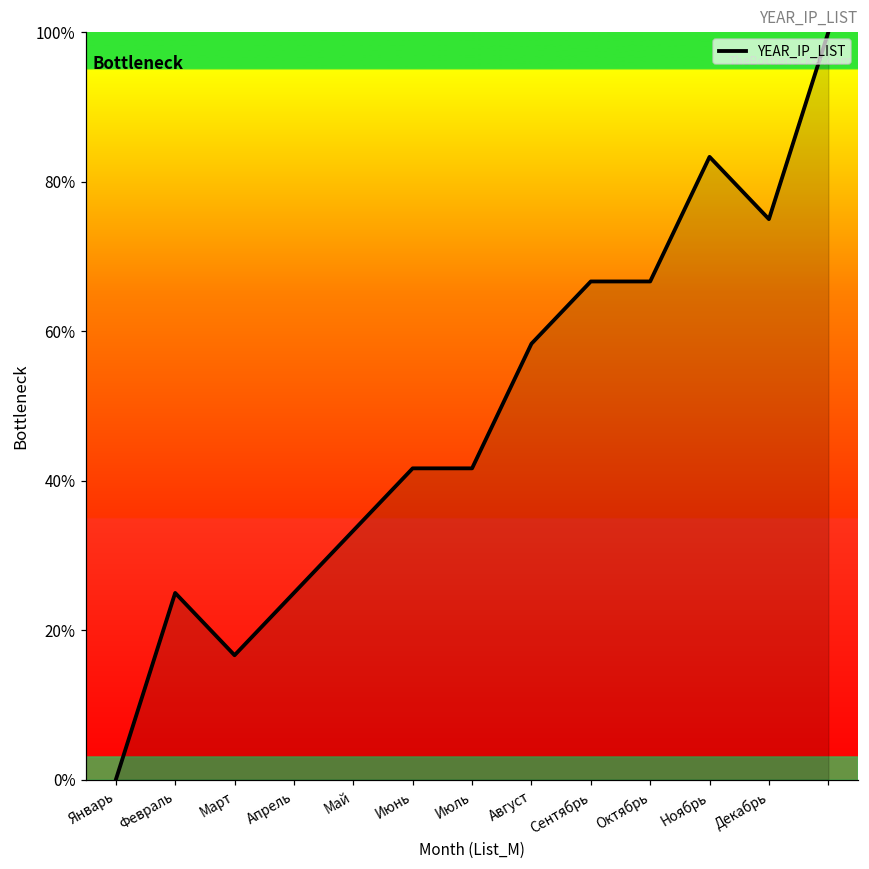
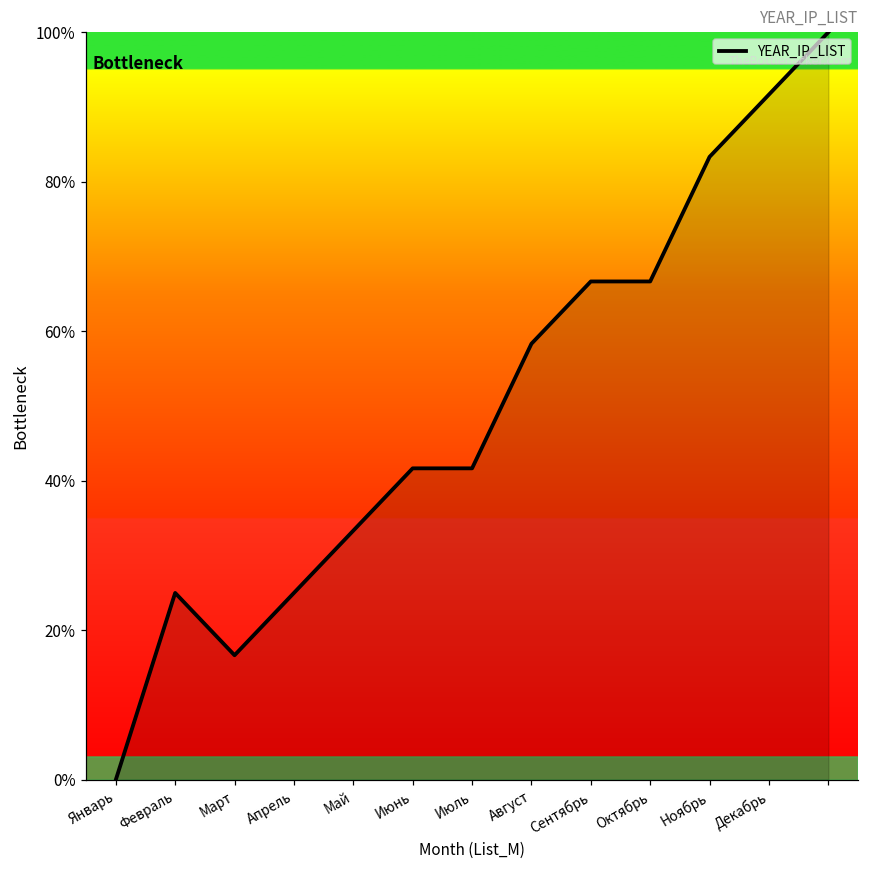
  {
    "Февраль": "25%",
    "Март": "17%",
    "Апрель": "25%",
    "Май": "33%",
    "Июнь": "42%",
    "Июль": "42%",
    "Август": "58%",
    "Сентябрь": "67%",
    "Октябрь": "67%",
    "Ноябрь": "83%",
-   "Декабрь": "75%"
+   "Декабрь": "92%"
  }
